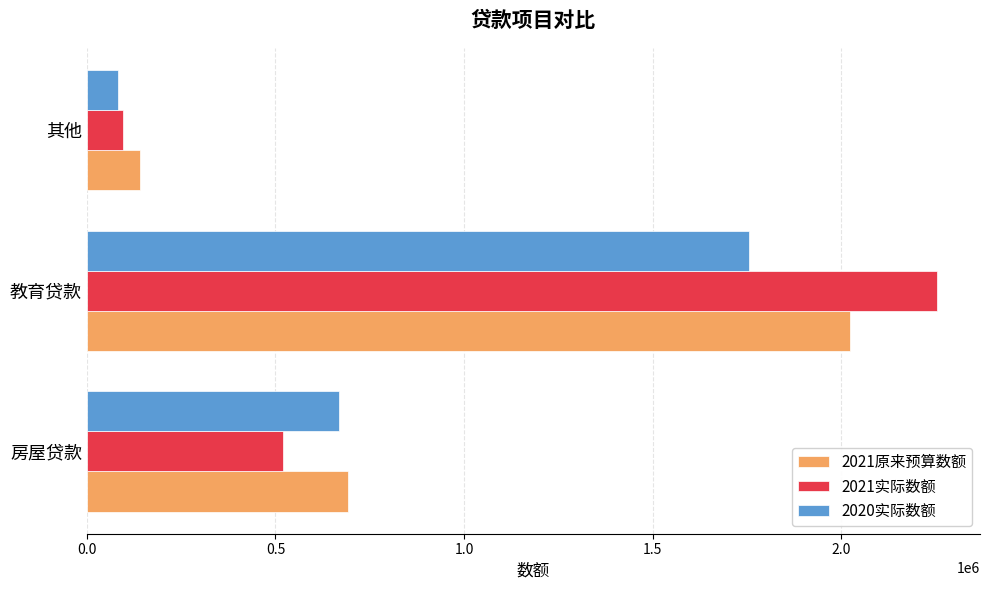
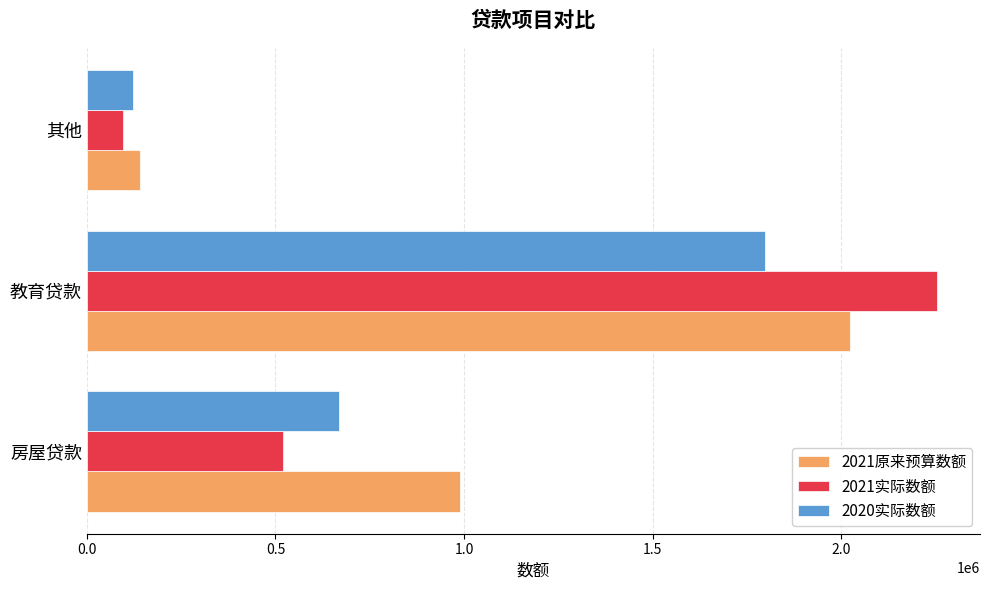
  {
    "2021原来预算数额": {
      "其他": 140000,
      "教育贷款": 2020000,
-     "房屋贷款": 690000
+     "房屋贷款": 990000
    },
    "2021实际数额": {
      "其他": 100000,
      "教育贷款": 2250000,
      "房屋贷款": 520000
    },
    "2020实际数额": {
-     "其他": 80000,
-     "教育贷款": 1760000,
+     "其他": 120000,
+     "教育贷款": 1800000,
      "房屋贷款": 670000
    }
  }
